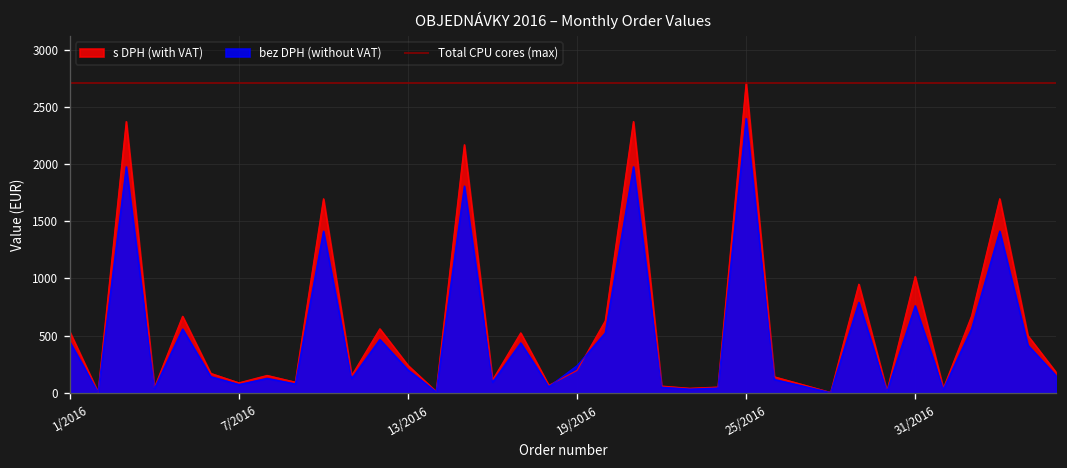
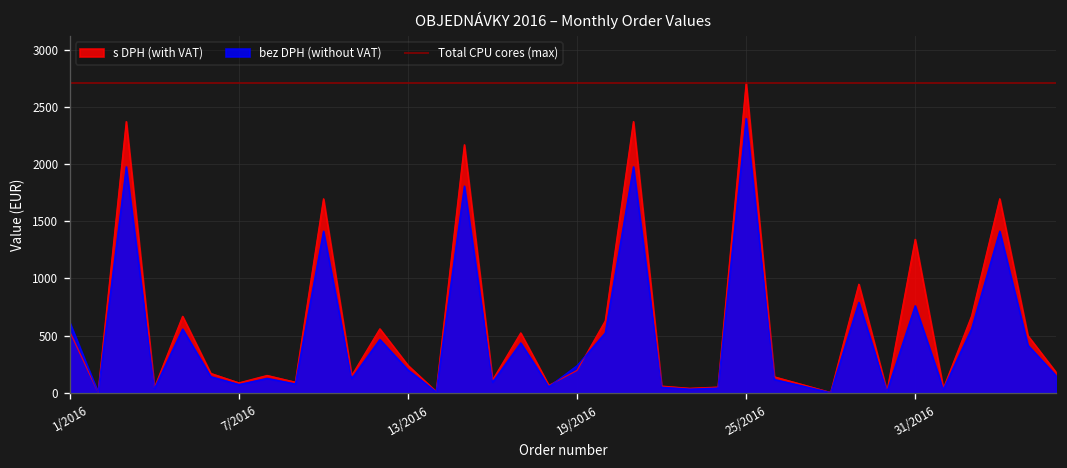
  {
    "s DPH (with VAT)": {
      "1/2016": 500,
      "13/2016": 200,
      "19/2016": 200,
      "25/2016": 2700,
-     "31/2016": 1000
+     "31/2016": 1300
    },
    "bez DPH (without VAT)": {
-     "1/2016": 400,
+     "1/2016": 600,
      "13/2016": 200,
      "19/2016": 200,
      "25/2016": 2400,
      "31/2016": 800
    }
  }
